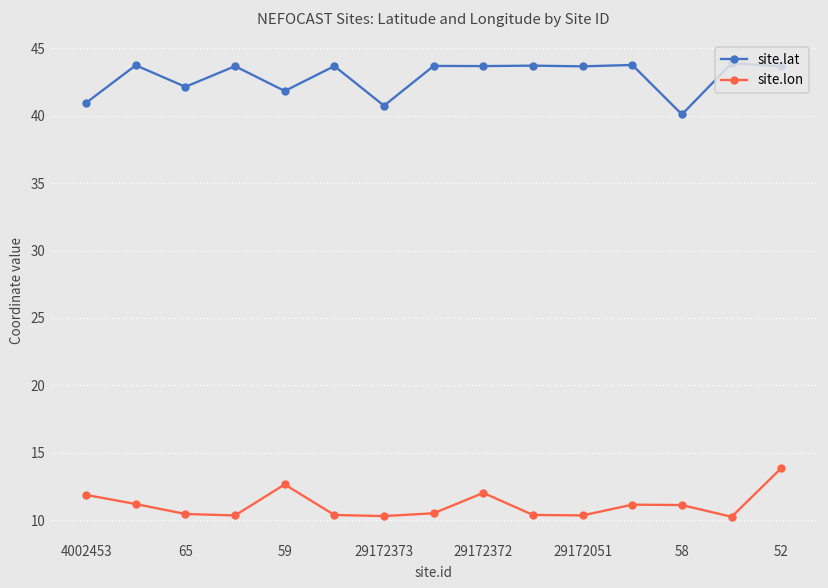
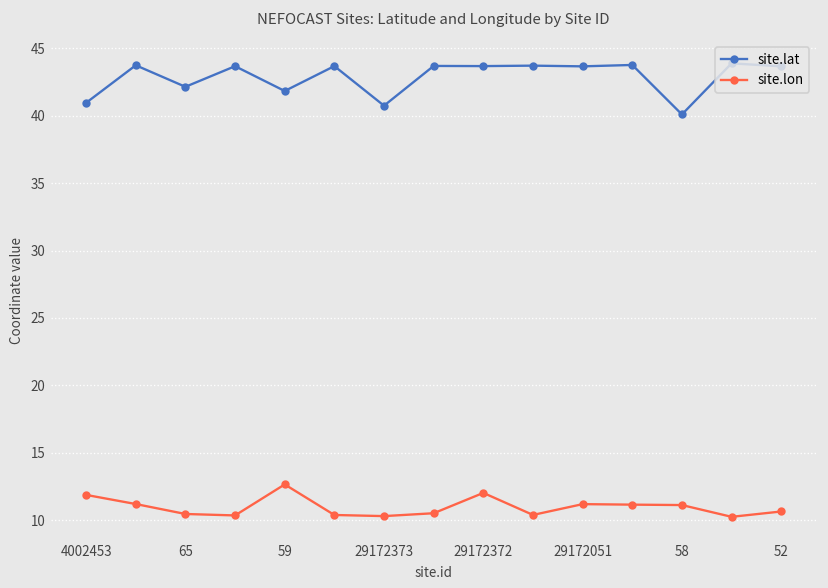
  {
    "site.lat": {
      "4002453": 41.0,
      "65": 42.2,
      "59": 41.8,
      "29172373": 40.7,
      "29172372": 43.7,
      "29172051": 43.7,
      "58": 40.1
    },
    "site.lon": {
      "4002453": 11.9,
      "65": 10.5,
      "59": 12.6,
      "29172373": 10.3,
      "29172372": 12.0,
-     "29172051": 10.3,
+     "29172051": 11.2,
      "58": 11.1,
-     "52": 13.9
+     "52": 10.6
    }
  }
